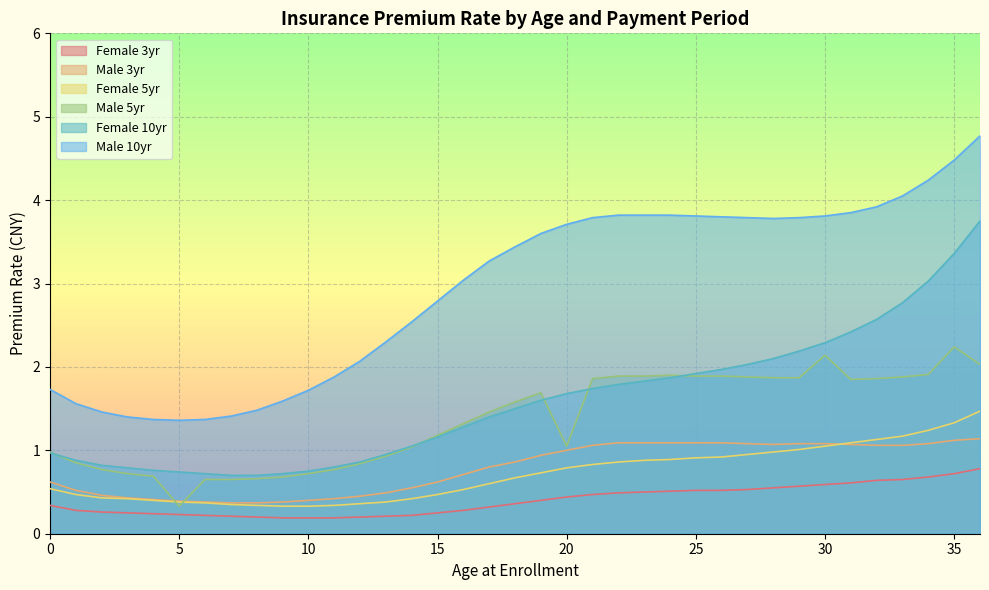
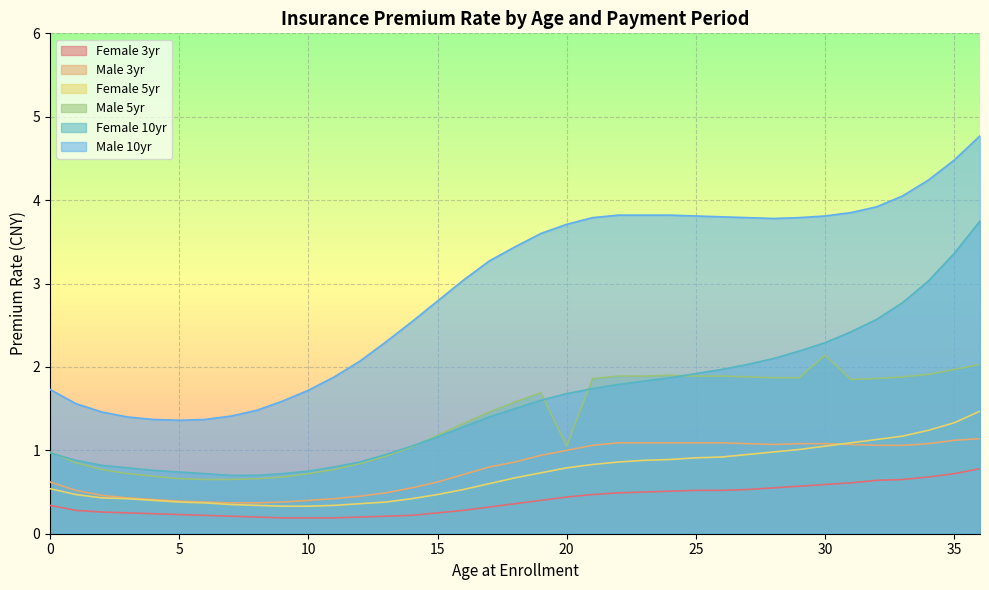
  {
    "Male 5yr": {
-     "5": 0.3,
+     "5": 0.7,
      "20": 1.1,
      "30": 2.1,
-     "35": 2.2
+     "35": 2.0
    }
  }
